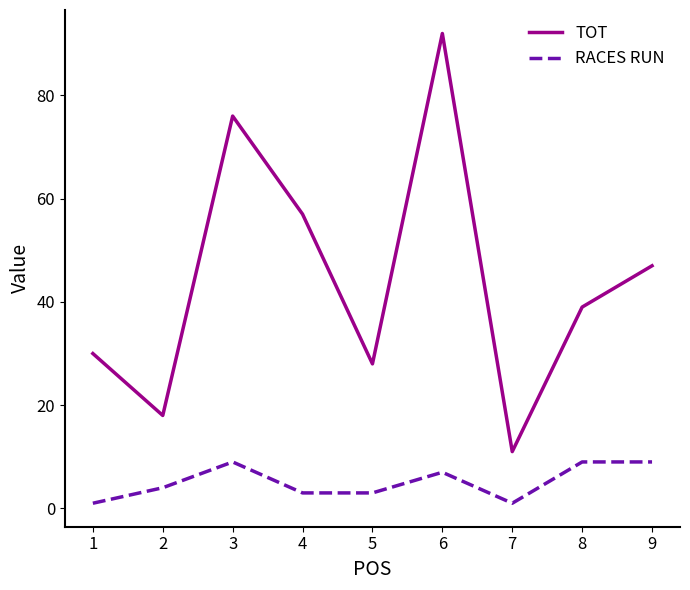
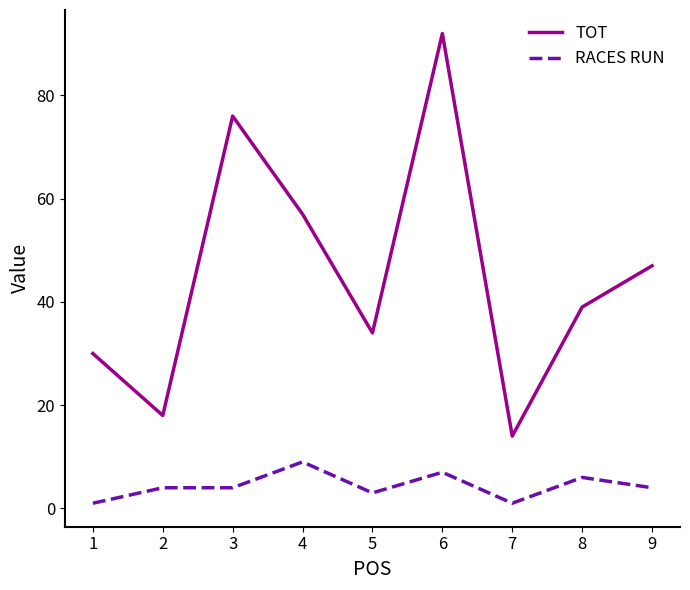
  {
    "TOT": {
      "1": 30,
      "2": 18,
      "3": 76,
      "4": 57,
-     "5": 28,
+     "5": 34,
      "6": 92,
-     "7": 11,
+     "7": 14,
      "8": 39,
      "9": 47
    },
    "RACES RUN": {
      "1": 1,
      "2": 4,
-     "3": 9,
-     "4": 3,
+     "3": 4,
+     "4": 9,
      "5": 3,
      "6": 7,
      "7": 1,
-     "8": 9,
-     "9": 9
+     "8": 6,
+     "9": 4
    }
  }
